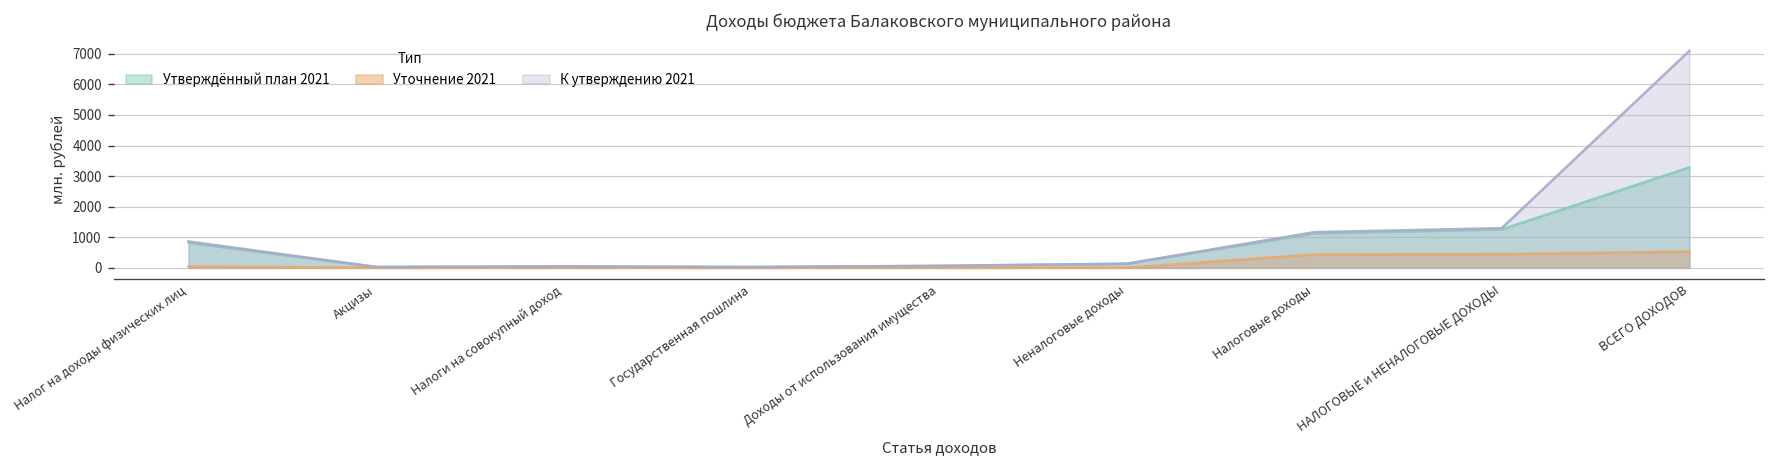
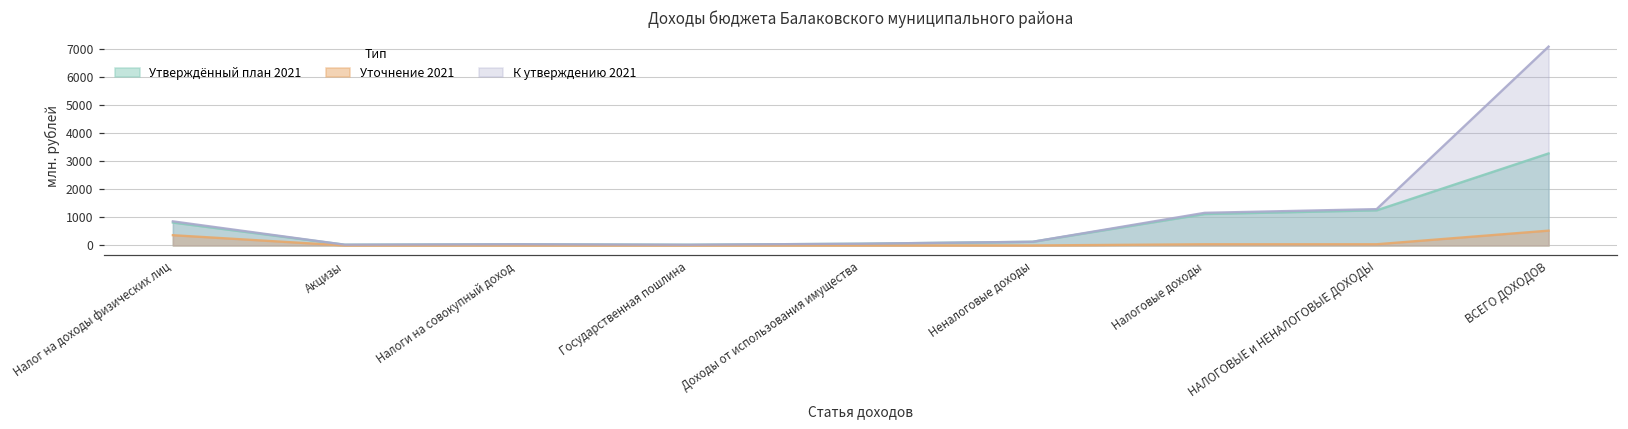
  {
    "Уточнение 2021": {
-     "Налог на доходы физических лиц": 0,
+     "Налог на доходы физических лиц": 400,
      "Неналоговые доходы": 0,
-     "Налоговые доходы": 400,
-     "НАЛОГОВЫЕ и НЕНАЛОГОВЫЕ ДОХОДЫ": 400,
+     "Налоговые доходы": 0,
+     "НАЛОГОВЫЕ и НЕНАЛОГОВЫЕ ДОХОДЫ": 0,
      "ВСЕГО ДОХОДОВ": 500
    }
  }
